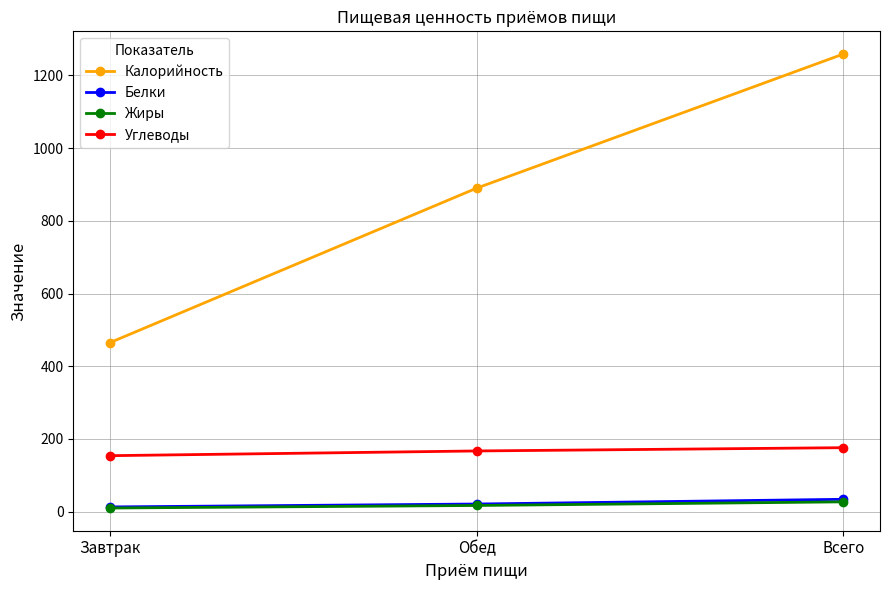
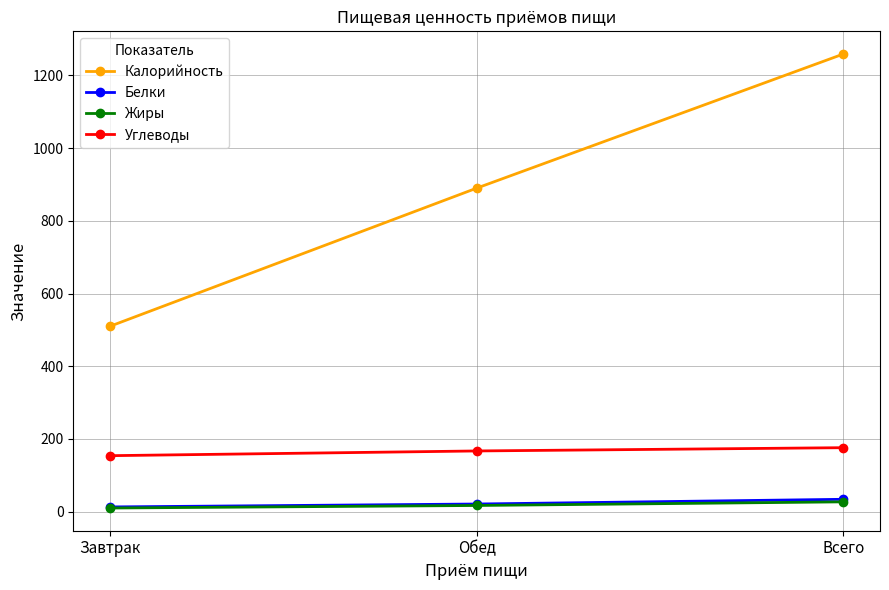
  {
    "Калорийность": {
-     "Завтрак": 470,
+     "Завтрак": 510,
      "Обед": 890,
      "Всего": 1260
    },
    "Углеводы": {
      "Завтрак": 150,
      "Обед": 170,
      "Всего": 180
    }
  }
